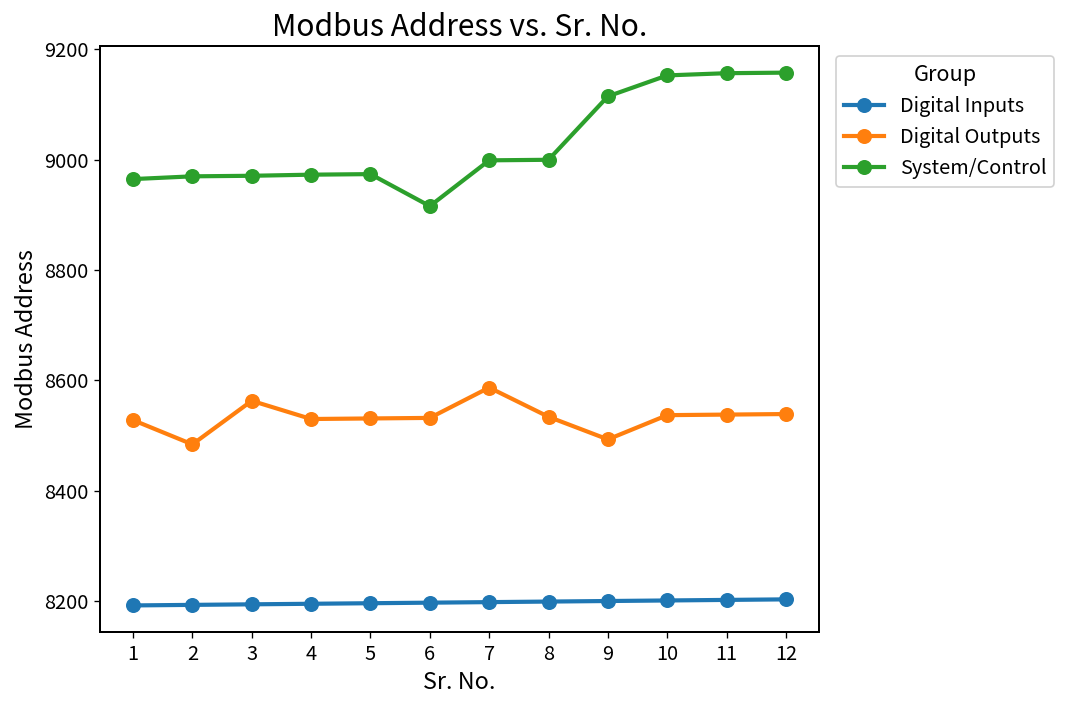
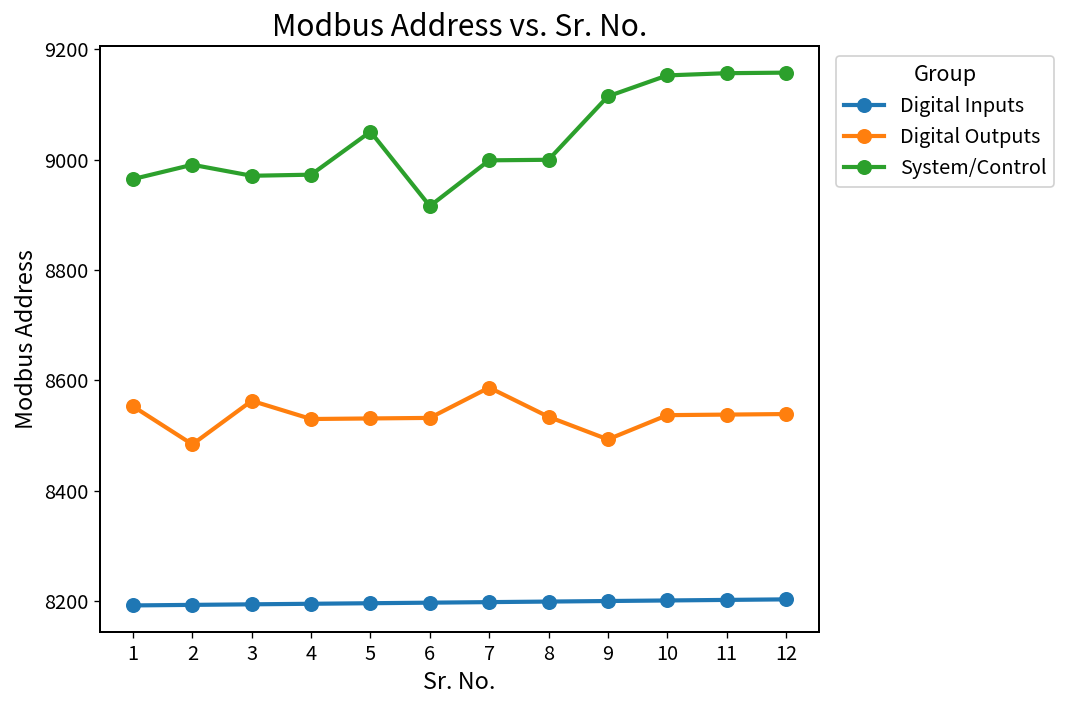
  {
    "Digital Inputs": {
      "1": 8190,
      "2": 8190,
      "3": 8190,
      "4": 8200,
      "5": 8200,
      "6": 8200,
      "7": 8200,
      "8": 8200,
      "9": 8200,
      "10": 8200,
      "11": 8200,
      "12": 8200
    },
    "Digital Outputs": {
-     "1": 8530,
+     "1": 8550,
      "2": 8480,
      "3": 8560,
      "4": 8530,
      "5": 8530,
      "6": 8530,
      "7": 8590,
      "8": 8530,
      "9": 8490,
      "10": 8540,
      "11": 8540,
      "12": 8540
    },
    "System/Control": {
      "1": 8970,
-     "2": 8970,
+     "2": 8990,
      "3": 8970,
      "4": 8970,
-     "5": 8970,
+     "5": 9050,
      "6": 8920,
      "7": 9000,
      "8": 9000,
      "9": 9120,
      "10": 9150,
      "11": 9160,
      "12": 9160
    }
  }
